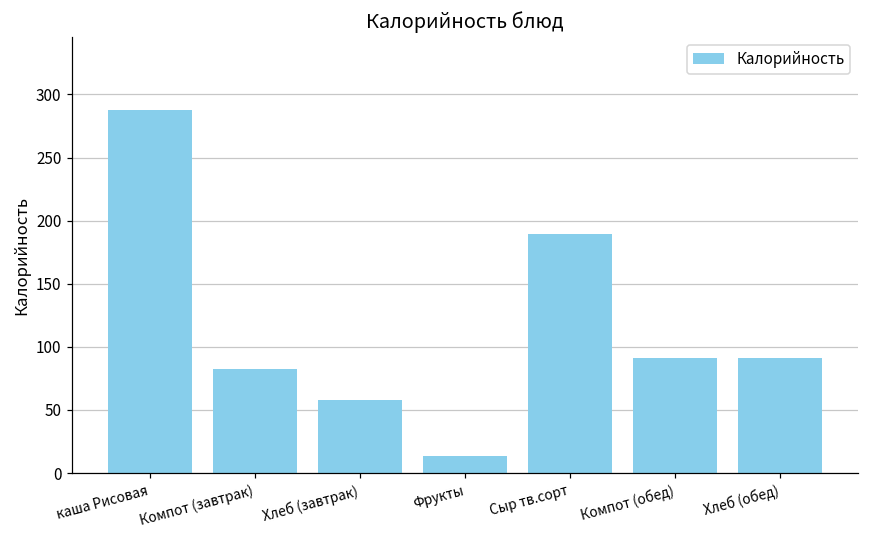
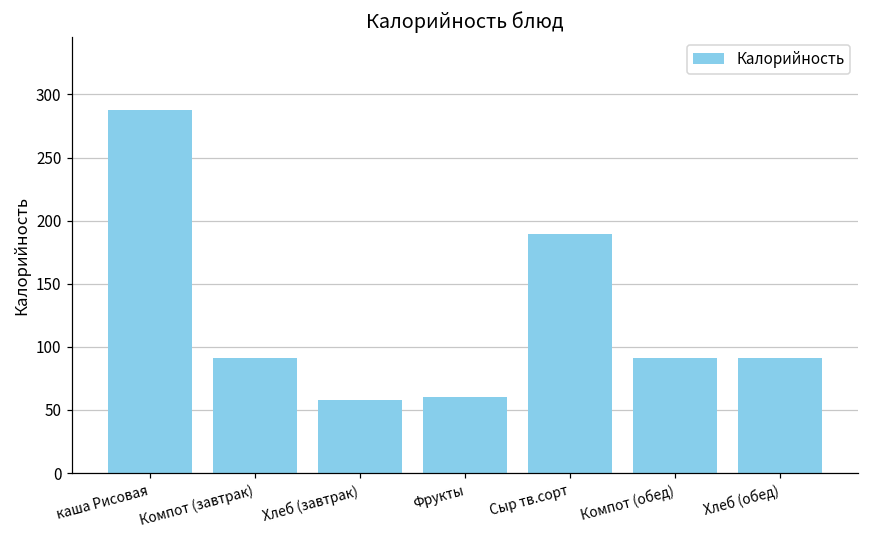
  {
    "каша Рисовая": 288,
-   "Компот (завтрак)": 82,
+   "Компот (завтрак)": 91,
    "Хлеб (завтрак)": 58,
-   "Фрукты": 14,
+   "Фрукты": 61,
    "Сыр тв.сорт": 190,
    "Компот (обед)": 91,
    "Хлеб (обед)": 91
  }
